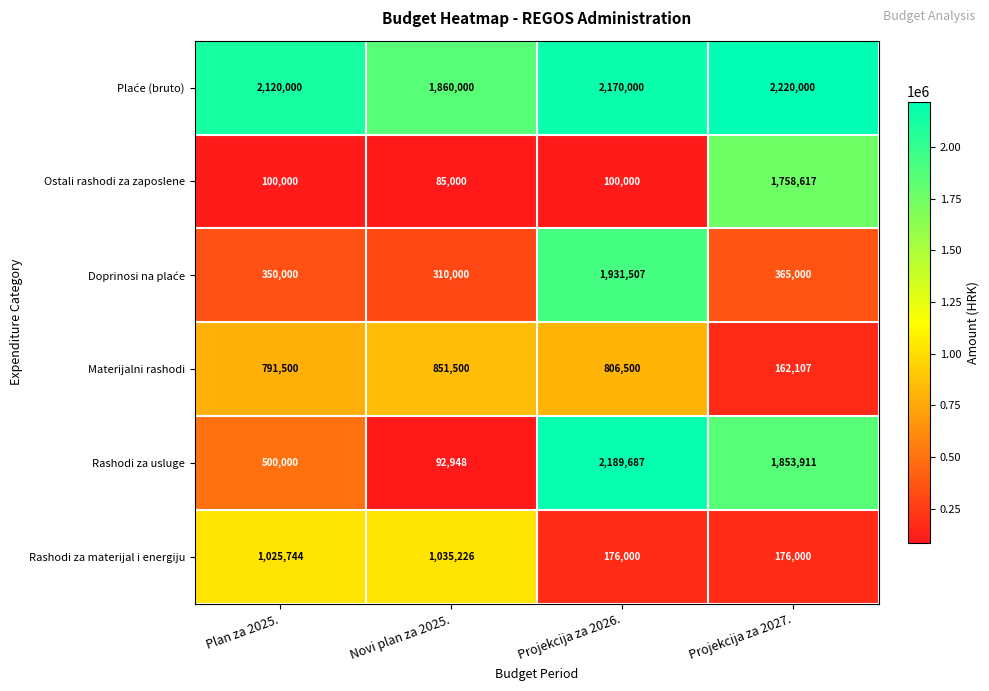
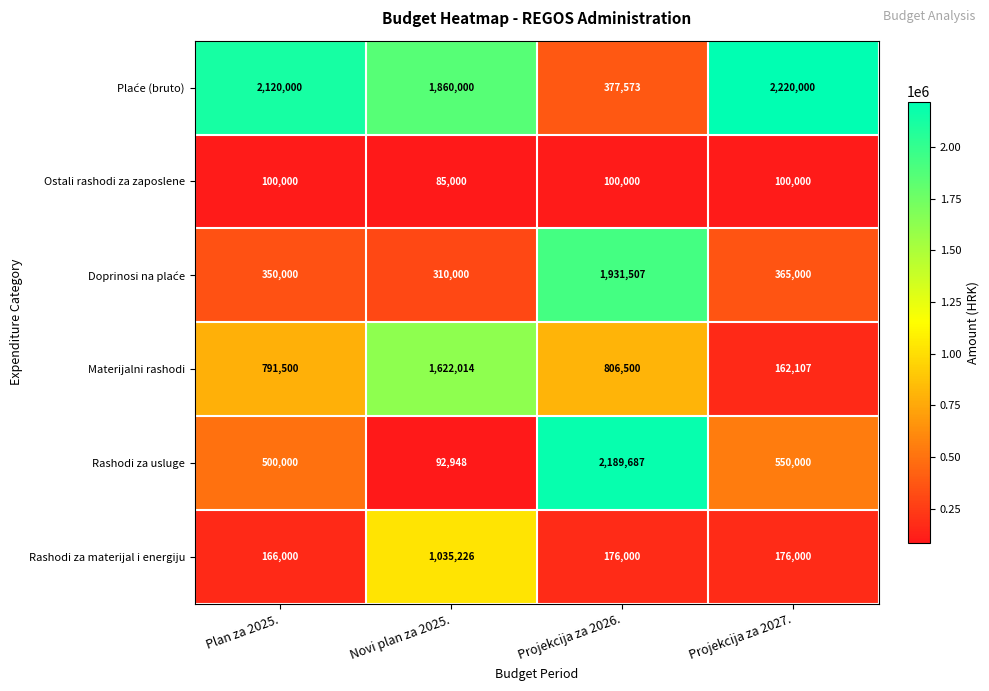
  {
    "Plaće (bruto)": {
      "Plan za 2025.": "2,120,000",
      "Novi plan za 2025.": "1,860,000",
-     "Projekcija za 2026.": "2,170,000",
+     "Projekcija za 2026.": "377,573",
      "Projekcija za 2027.": "2,220,000"
    },
    "Ostali rashodi za zaposlene": {
      "Plan za 2025.": "100,000",
      "Novi plan za 2025.": "85,000",
      "Projekcija za 2026.": "100,000",
-     "Projekcija za 2027.": "1,758,617"
+     "Projekcija za 2027.": "100,000"
    },
    "Doprinosi na plaće": {
      "Plan za 2025.": "350,000",
      "Novi plan za 2025.": "310,000",
      "Projekcija za 2026.": "1,931,507",
      "Projekcija za 2027.": "365,000"
    },
    "Materijalni rashodi": {
      "Plan za 2025.": "791,500",
-     "Novi plan za 2025.": "851,500",
+     "Novi plan za 2025.": "1,622,014",
      "Projekcija za 2026.": "806,500",
      "Projekcija za 2027.": "162,107"
    },
    "Rashodi za usluge": {
      "Plan za 2025.": "500,000",
      "Novi plan za 2025.": "92,948",
      "Projekcija za 2026.": "2,189,687",
-     "Projekcija za 2027.": "1,853,911"
+     "Projekcija za 2027.": "550,000"
    },
    "Rashodi za materijal i energiju": {
-     "Plan za 2025.": "1,025,744",
+     "Plan za 2025.": "166,000",
      "Novi plan za 2025.": "1,035,226",
      "Projekcija za 2026.": "176,000",
      "Projekcija za 2027.": "176,000"
    }
  }
